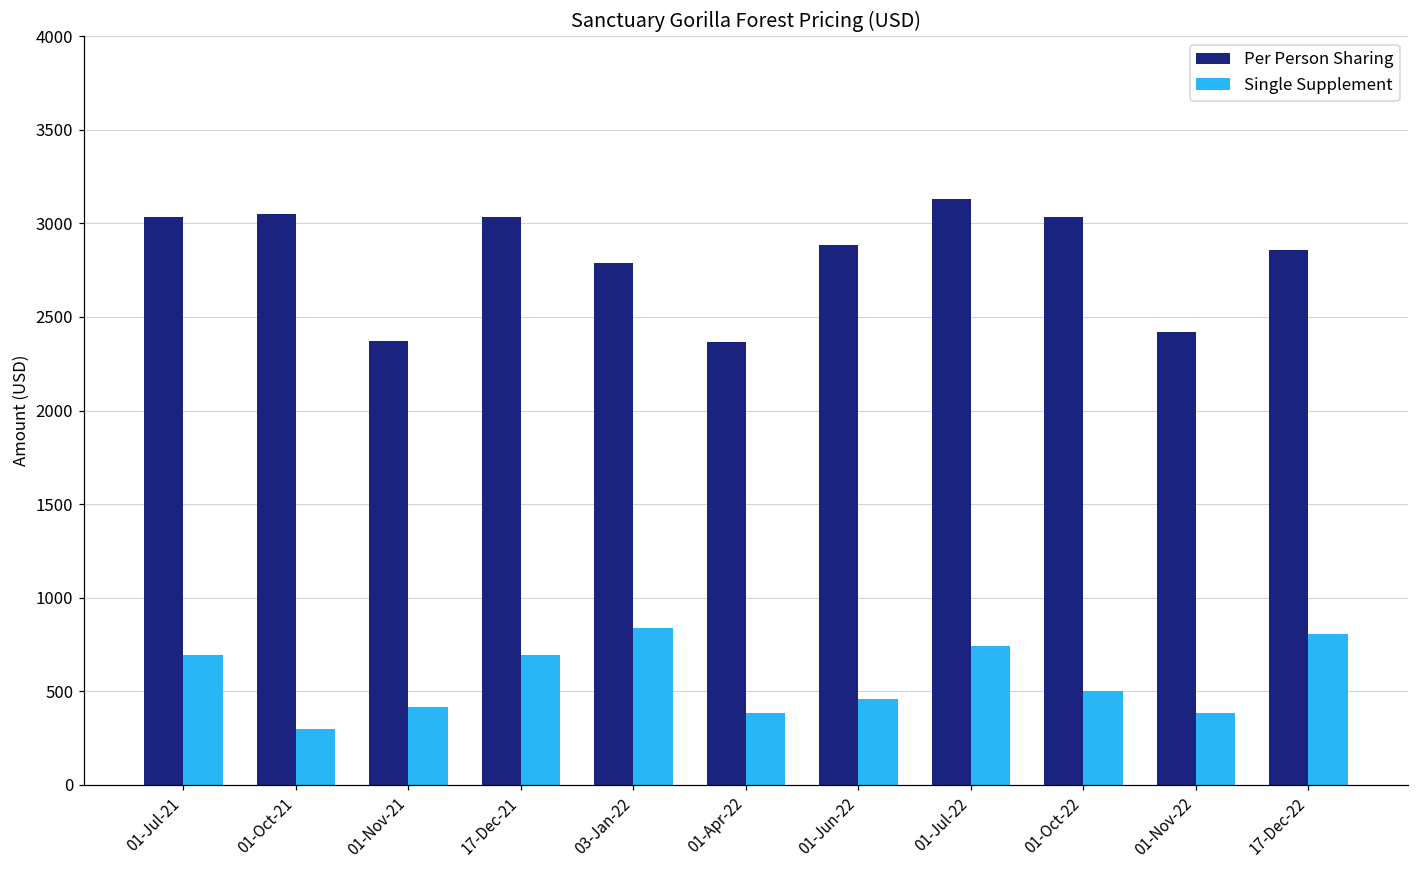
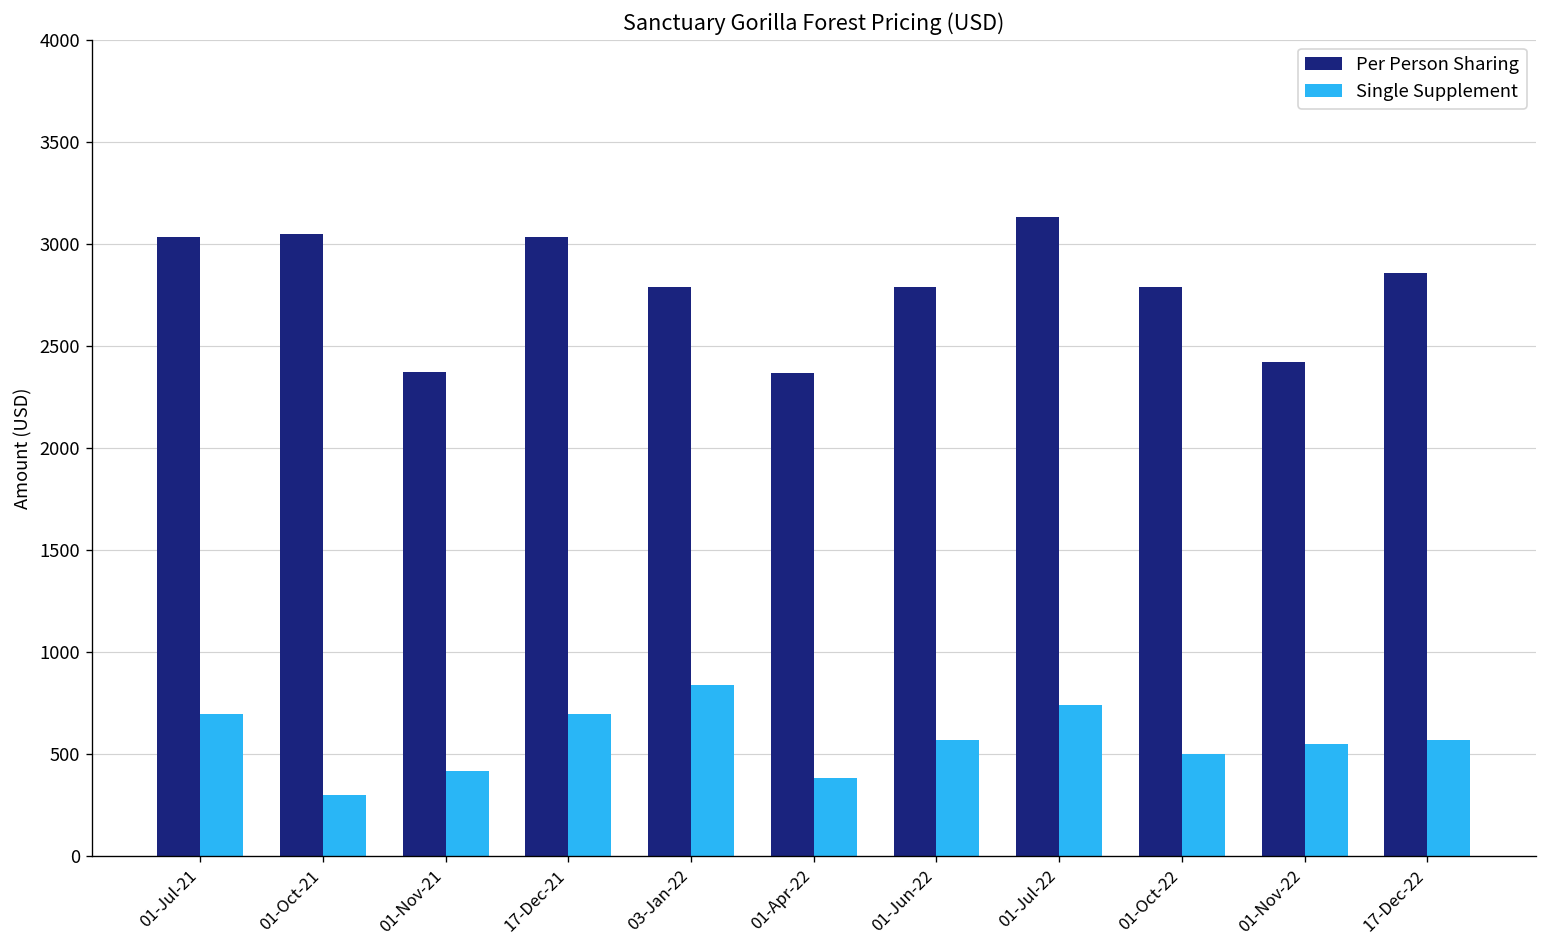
  {
    "Per Person Sharing": {
      "01-Jul-21": 3040,
      "01-Oct-21": 3050,
      "01-Nov-21": 2370,
      "17-Dec-21": 3040,
      "03-Jan-22": 2790,
      "01-Apr-22": 2370,
-     "01-Jun-22": 2880,
+     "01-Jun-22": 2790,
      "01-Jul-22": 3130,
-     "01-Oct-22": 3030,
+     "01-Oct-22": 2790,
      "01-Nov-22": 2420,
      "17-Dec-22": 2860
    },
    "Single Supplement": {
      "01-Jul-21": 700,
      "01-Oct-21": 300,
      "01-Nov-21": 420,
      "17-Dec-21": 700,
      "03-Jan-22": 840,
      "01-Apr-22": 390,
-     "01-Jun-22": 460,
+     "01-Jun-22": 570,
      "01-Jul-22": 740,
      "01-Oct-22": 500,
-     "01-Nov-22": 390,
-     "17-Dec-22": 810
+     "01-Nov-22": 550,
+     "17-Dec-22": 570
    }
  }
